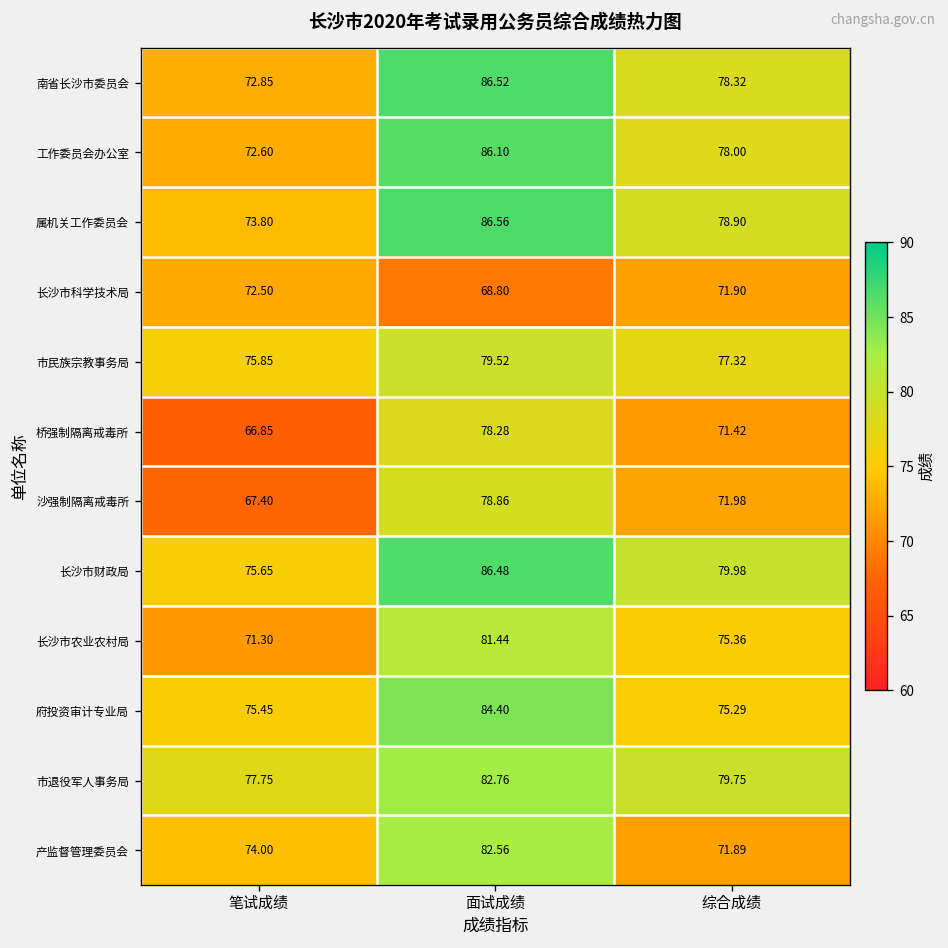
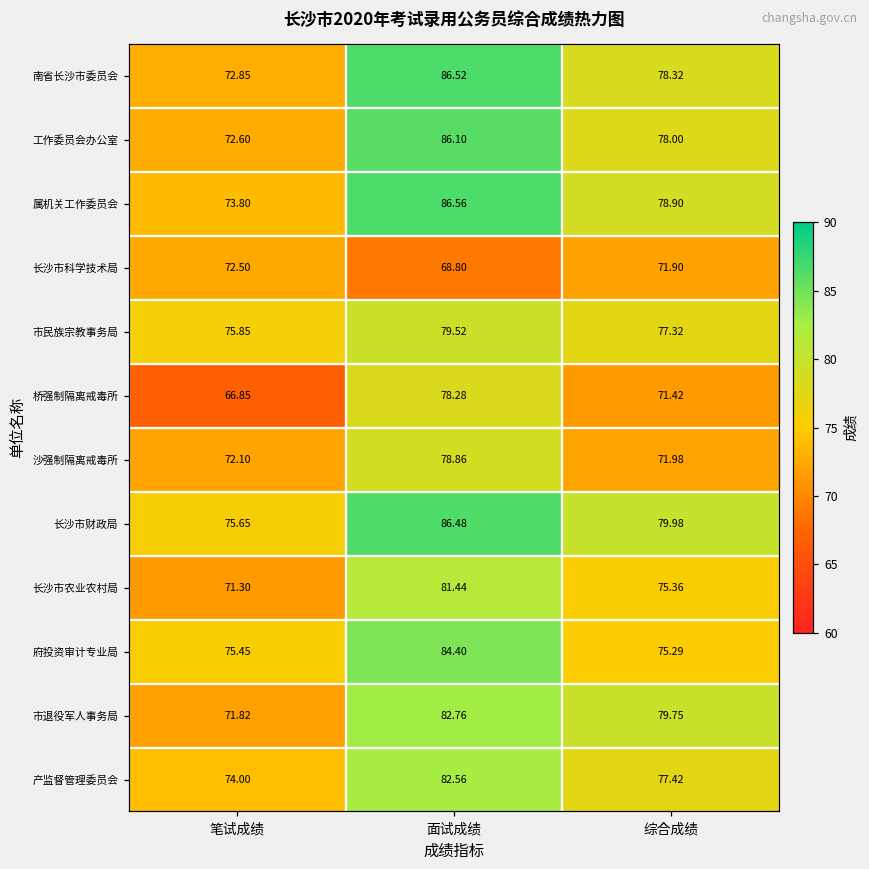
  {
    "南省长沙市委员会": {
      "笔试成绩": 72.85,
      "面试成绩": 86.52,
      "综合成绩": 78.32
    },
    "工作委员会办公室": {
      "笔试成绩": 72.60,
      "面试成绩": 86.10,
      "综合成绩": 78.00
    },
    "属机关工作委员会": {
      "笔试成绩": 73.80,
      "面试成绩": 86.56,
      "综合成绩": 78.90
    },
    "长沙市科学技术局": {
      "笔试成绩": 72.50,
      "面试成绩": 68.80,
      "综合成绩": 71.90
    },
    "市民族宗教事务局": {
      "笔试成绩": 75.85,
      "面试成绩": 79.52,
      "综合成绩": 77.32
    },
    "桥强制隔离戒毒所": {
      "笔试成绩": 66.85,
      "面试成绩": 78.28,
      "综合成绩": 71.42
    },
    "沙强制隔离戒毒所": {
-     "笔试成绩": 67.40,
+     "笔试成绩": 72.10,
      "面试成绩": 78.86,
      "综合成绩": 71.98
    },
    "长沙市财政局": {
      "笔试成绩": 75.65,
      "面试成绩": 86.48,
      "综合成绩": 79.98
    },
    "长沙市农业农村局": {
      "笔试成绩": 71.30,
      "面试成绩": 81.44,
      "综合成绩": 75.36
    },
    "府投资审计专业局": {
      "笔试成绩": 75.45,
      "面试成绩": 84.40,
      "综合成绩": 75.29
    },
    "市退役军人事务局": {
-     "笔试成绩": 77.75,
+     "笔试成绩": 71.82,
      "面试成绩": 82.76,
      "综合成绩": 79.75
    },
    "产监督管理委员会": {
      "笔试成绩": 74.00,
      "面试成绩": 82.56,
-     "综合成绩": 71.89
+     "综合成绩": 77.42
    }
  }
